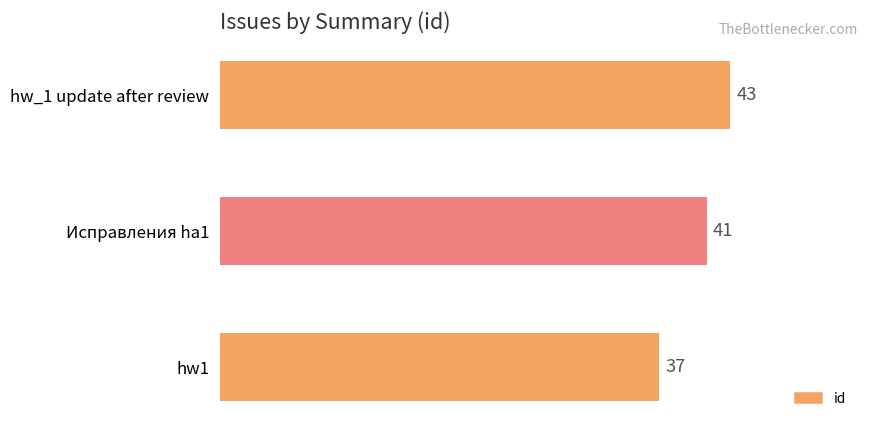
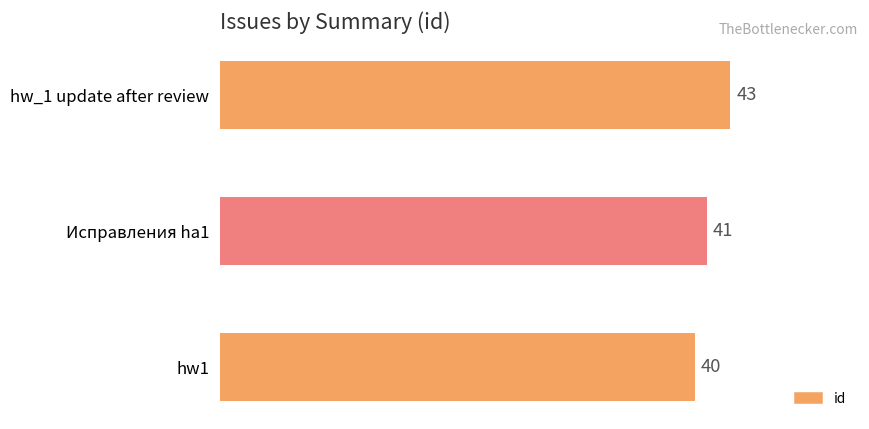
  {
    "hw_1 update after review": 43,
    "Исправления ha1": 41,
-   "hw1": 37
+   "hw1": 40
  }
